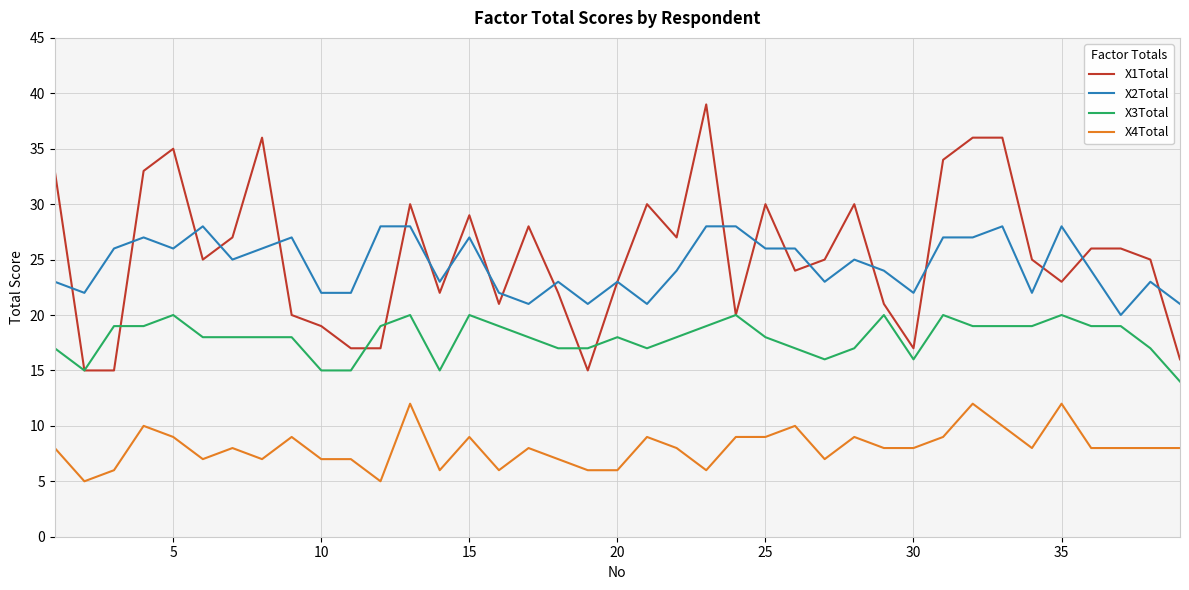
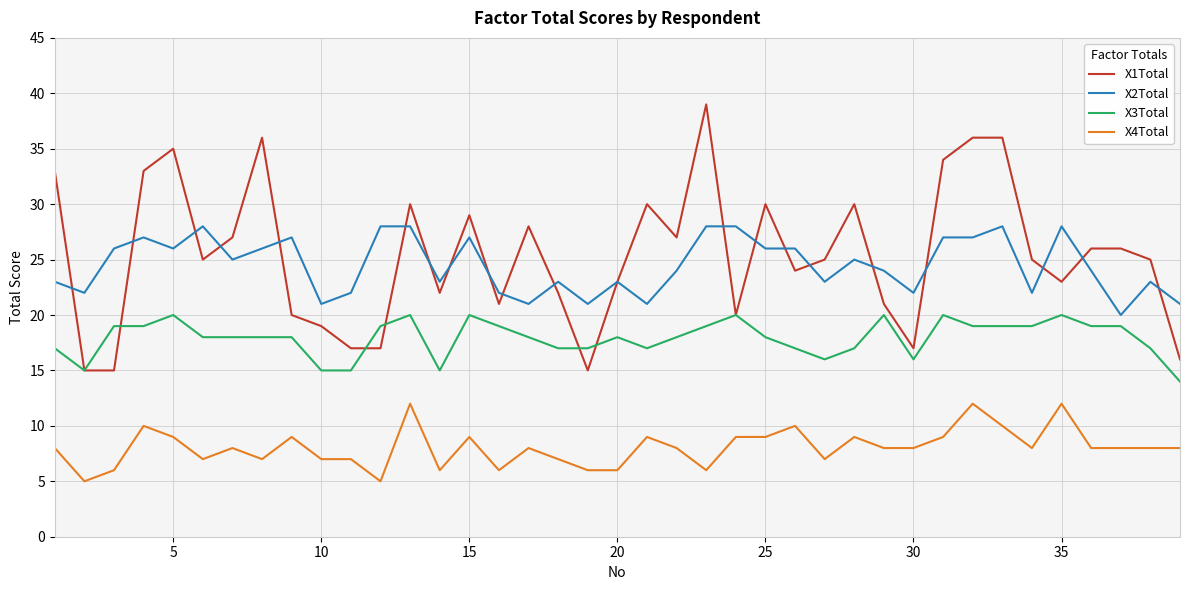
  {
    "X1Total": {
      "5": 35,
      "10": 19,
      "15": 29,
      "25": 30,
      "30": 17,
      "35": 23
    },
    "X2Total": {
      "5": 26,
-     "10": 22,
+     "10": 21,
      "15": 27,
      "25": 26,
      "30": 22,
      "35": 28
    },
    "X3Total": {
      "5": 20,
      "10": 15,
      "15": 20,
      "20": 18,
      "25": 18,
      "30": 16,
      "35": 20
    },
    "X4Total": {
      "5": 9,
      "10": 7,
      "15": 9,
      "20": 6,
      "25": 9,
      "30": 8,
      "35": 12
    }
  }
